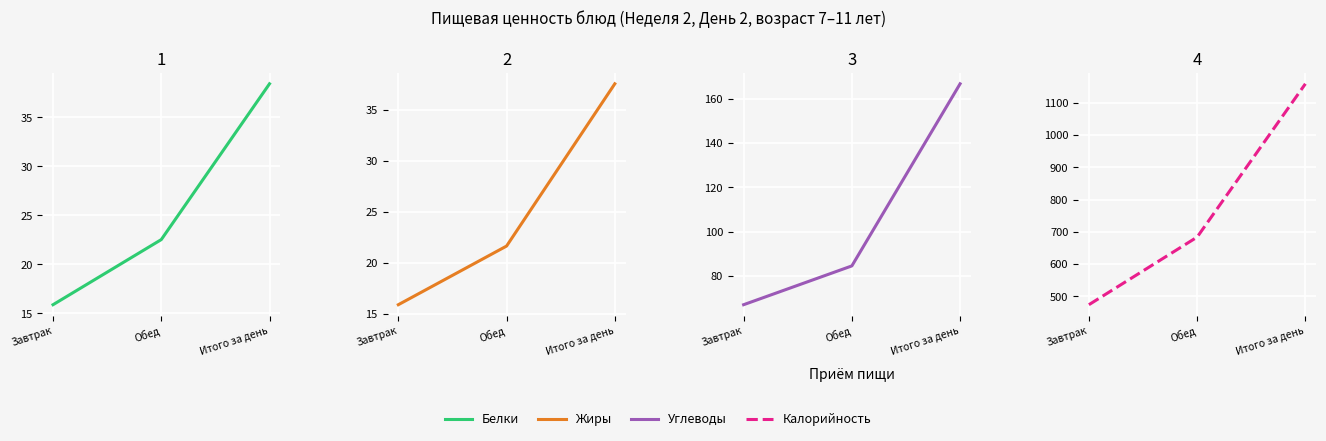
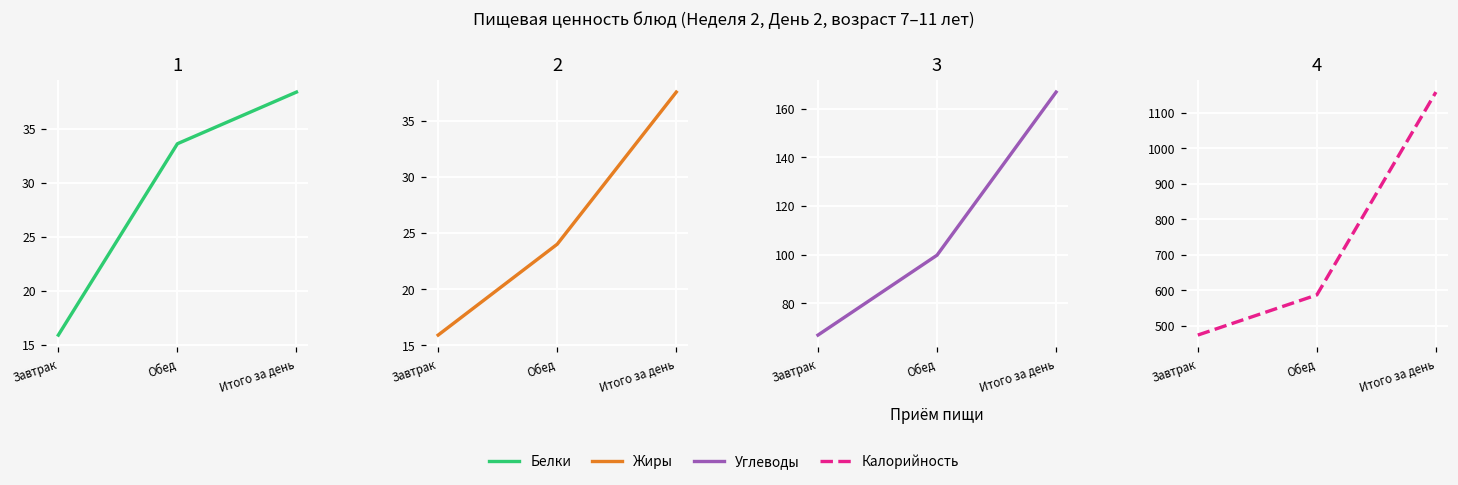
  {
    "1": {
      "Завтрак": 16,
-     "Обед": 23,
+     "Обед": 34,
      "Итого за день": 38
    },
    "2": {
      "Завтрак": 15.9,
-     "Обед": 21.7,
+     "Обед": 24.0,
      "Итого за день": 37.6
    },
    "3": {
      "Завтрак": 67,
-     "Обед": 85,
+     "Обед": 100,
      "Итого за день": 167
    },
    "4": {
      "Завтрак": 470,
-     "Обед": 680,
+     "Обед": 590,
      "Итого за день": 1160
    }
  }
